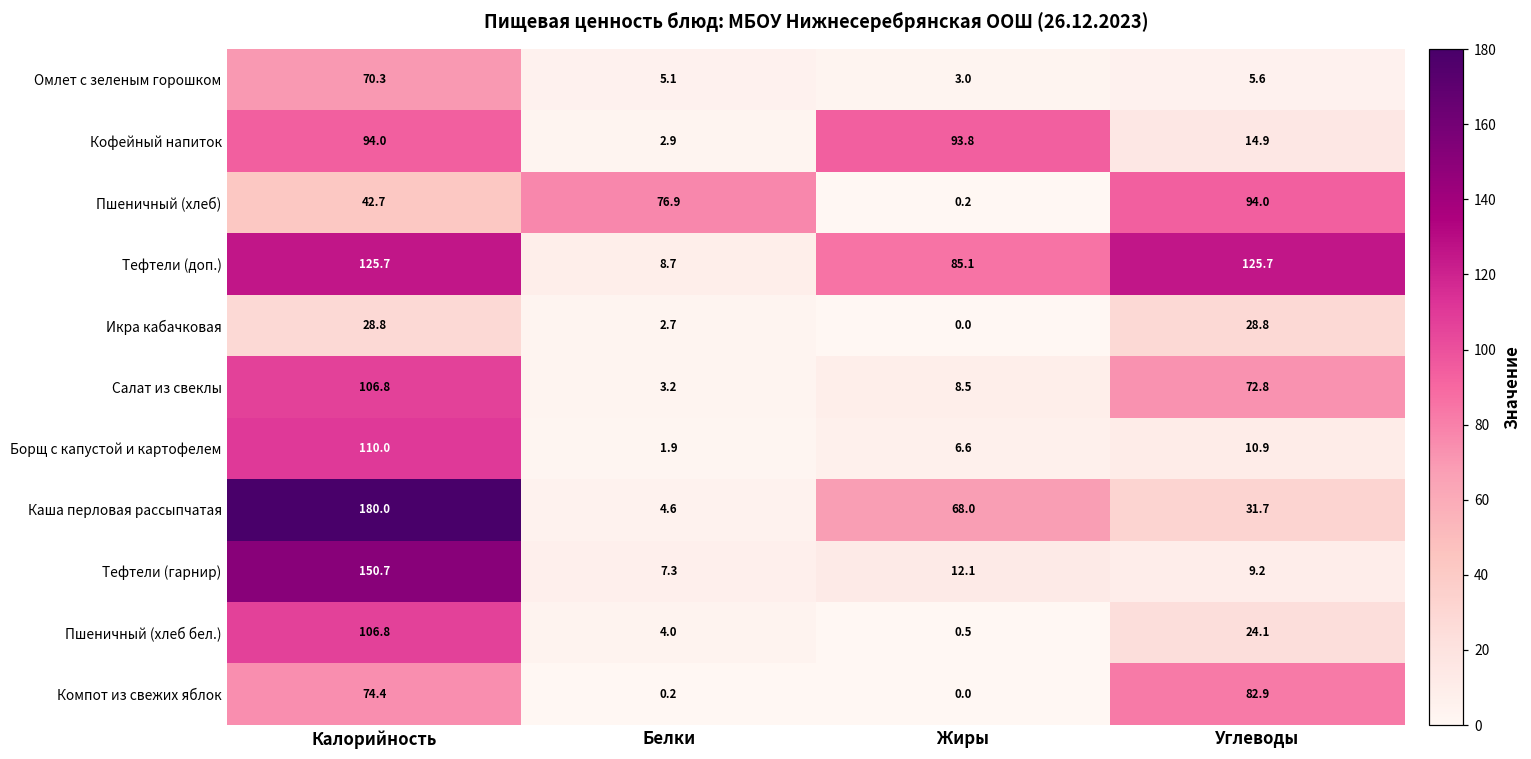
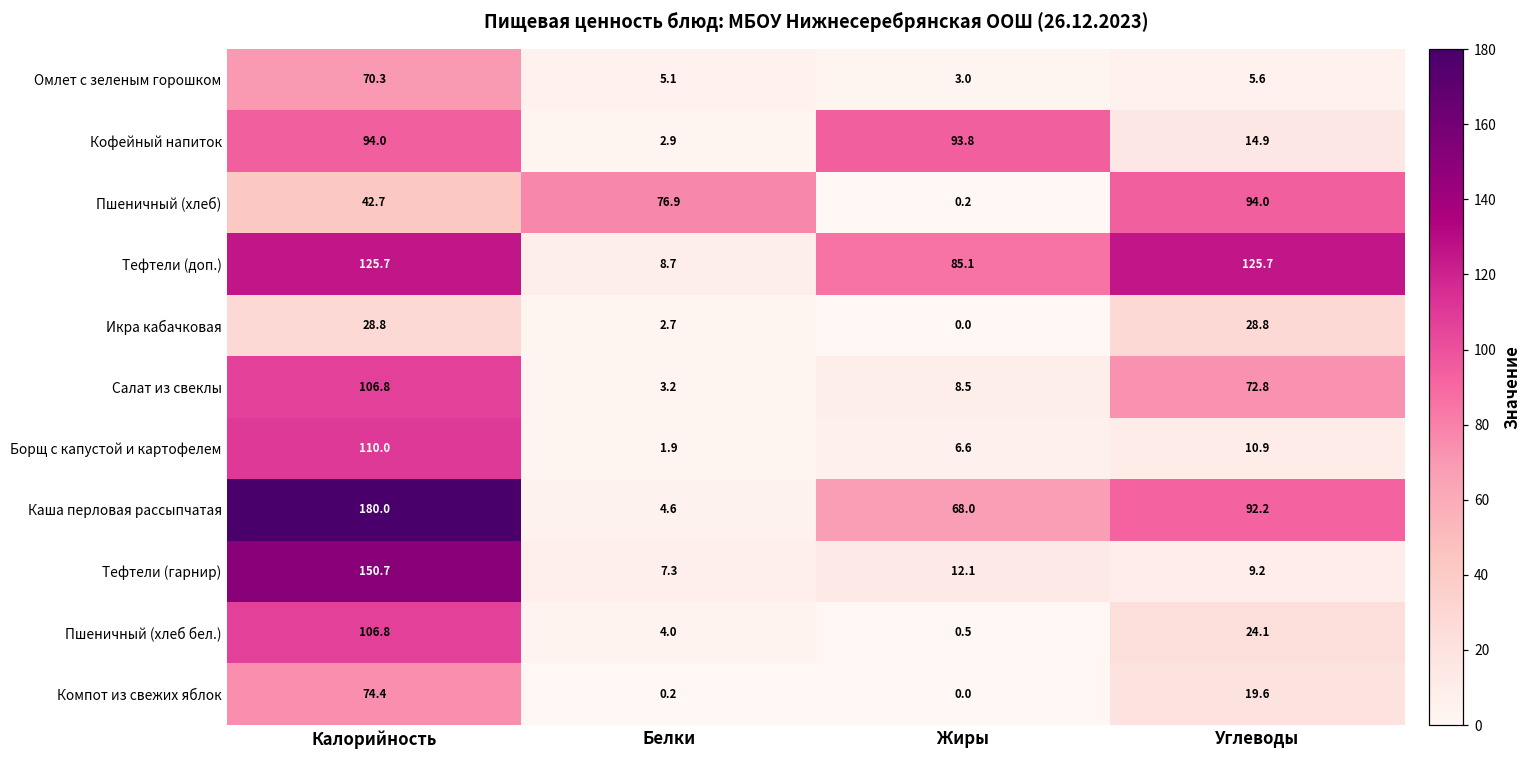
  {
    "Омлет с зеленым горошком": {
      "Калорийность": 70.3,
      "Белки": 5.1,
      "Жиры": 3.0,
      "Углеводы": 5.6
    },
    "Кофейный напиток": {
      "Калорийность": 94.0,
      "Белки": 2.9,
      "Жиры": 93.8,
      "Углеводы": 14.9
    },
    "Пшеничный (хлеб)": {
      "Калорийность": 42.7,
      "Белки": 76.9,
      "Жиры": 0.2,
      "Углеводы": 94.0
    },
    "Тефтели (доп.)": {
      "Калорийность": 125.7,
      "Белки": 8.7,
      "Жиры": 85.1,
      "Углеводы": 125.7
    },
    "Икра кабачковая": {
      "Калорийность": 28.8,
      "Белки": 2.7,
      "Жиры": 0.0,
      "Углеводы": 28.8
    },
    "Салат из свеклы": {
      "Калорийность": 106.8,
      "Белки": 3.2,
      "Жиры": 8.5,
      "Углеводы": 72.8
    },
    "Борщ с капустой и картофелем": {
      "Калорийность": 110.0,
      "Белки": 1.9,
      "Жиры": 6.6,
      "Углеводы": 10.9
    },
    "Каша перловая рассыпчатая": {
      "Калорийность": 180.0,
      "Белки": 4.6,
      "Жиры": 68.0,
-     "Углеводы": 31.7
+     "Углеводы": 92.2
    },
    "Тефтели (гарнир)": {
      "Калорийность": 150.7,
      "Белки": 7.3,
      "Жиры": 12.1,
      "Углеводы": 9.2
    },
    "Пшеничный (хлеб бел.)": {
      "Калорийность": 106.8,
      "Белки": 4.0,
      "Жиры": 0.5,
      "Углеводы": 24.1
    },
    "Компот из свежих яблок": {
      "Калорийность": 74.4,
      "Белки": 0.2,
      "Жиры": 0.0,
-     "Углеводы": 82.9
+     "Углеводы": 19.6
    }
  }
